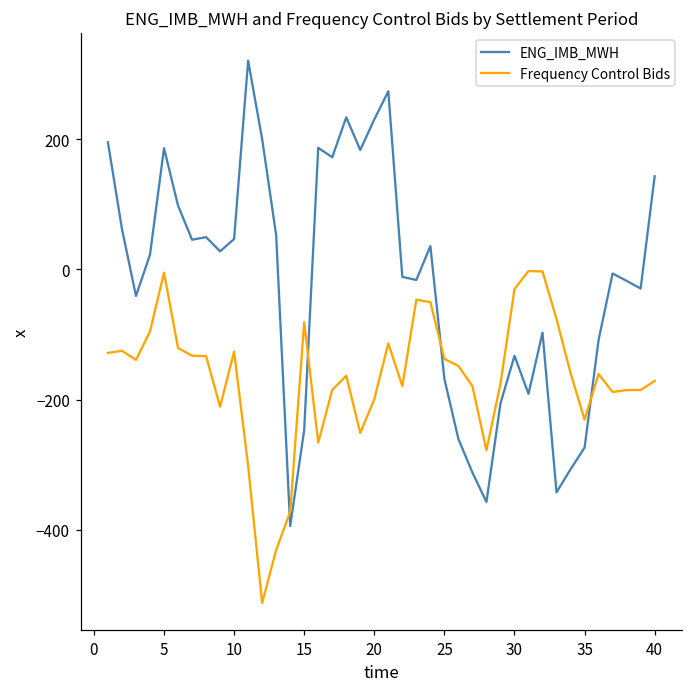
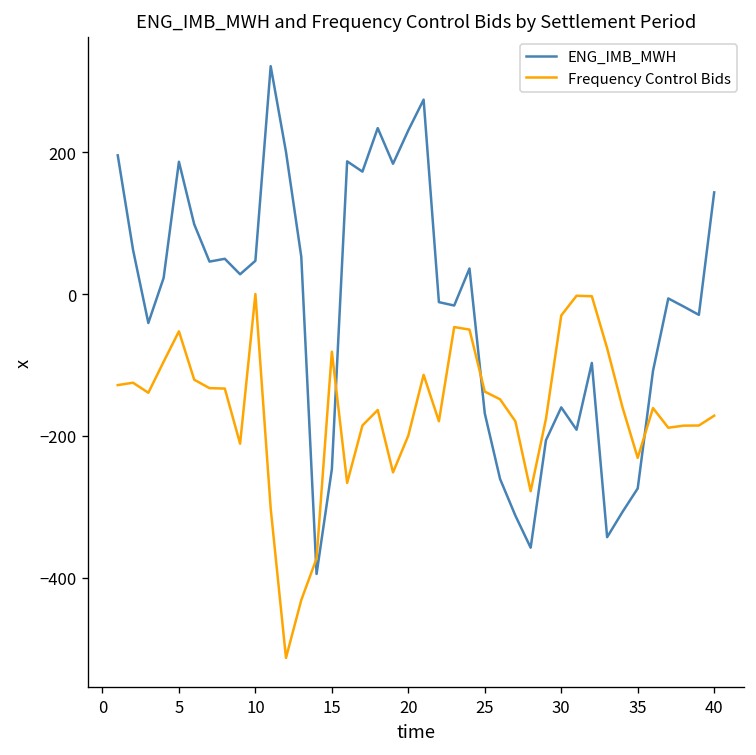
  {
    "ENG_IMB_MWH": {
      "5": 190,
      "10": 50,
      "15": -250,
      "20": 230,
      "25": -170,
-     "30": -130,
+     "30": -160,
      "35": -270,
      "40": 140
    },
    "Frequency Control Bids": {
-     "5": 0,
-     "10": -130,
+     "5": -50,
+     "10": 0,
      "15": -80,
      "20": -200,
      "25": -140,
      "30": -30,
      "35": -230,
      "40": -170
    }
  }
